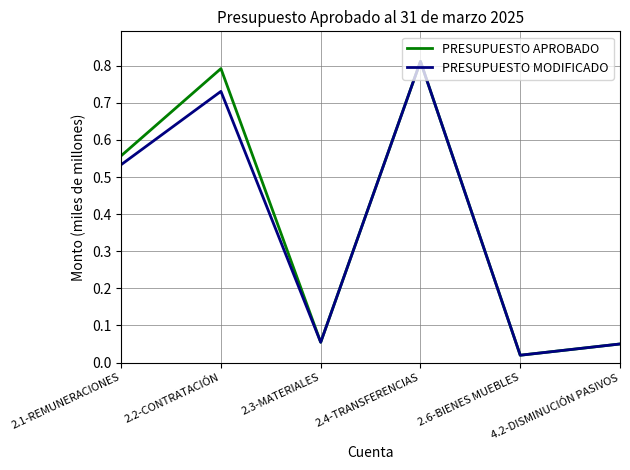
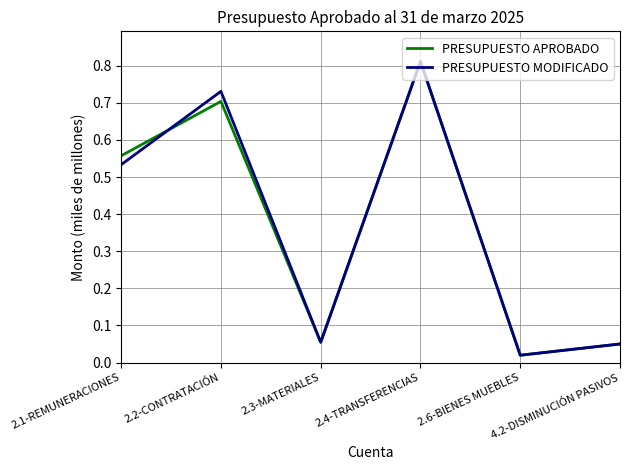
  {
    "PRESUPUESTO APROBADO": {
      "2.1-REMUNERACIONES": 0.56,
-     "2.2-CONTRATACIÓN": 0.79
+     "2.2-CONTRATACIÓN": 0.70
    },
    "PRESUPUESTO MODIFICADO": {
      "2.1-REMUNERACIONES": 0.53,
      "2.2-CONTRATACIÓN": 0.73
    }
  }
